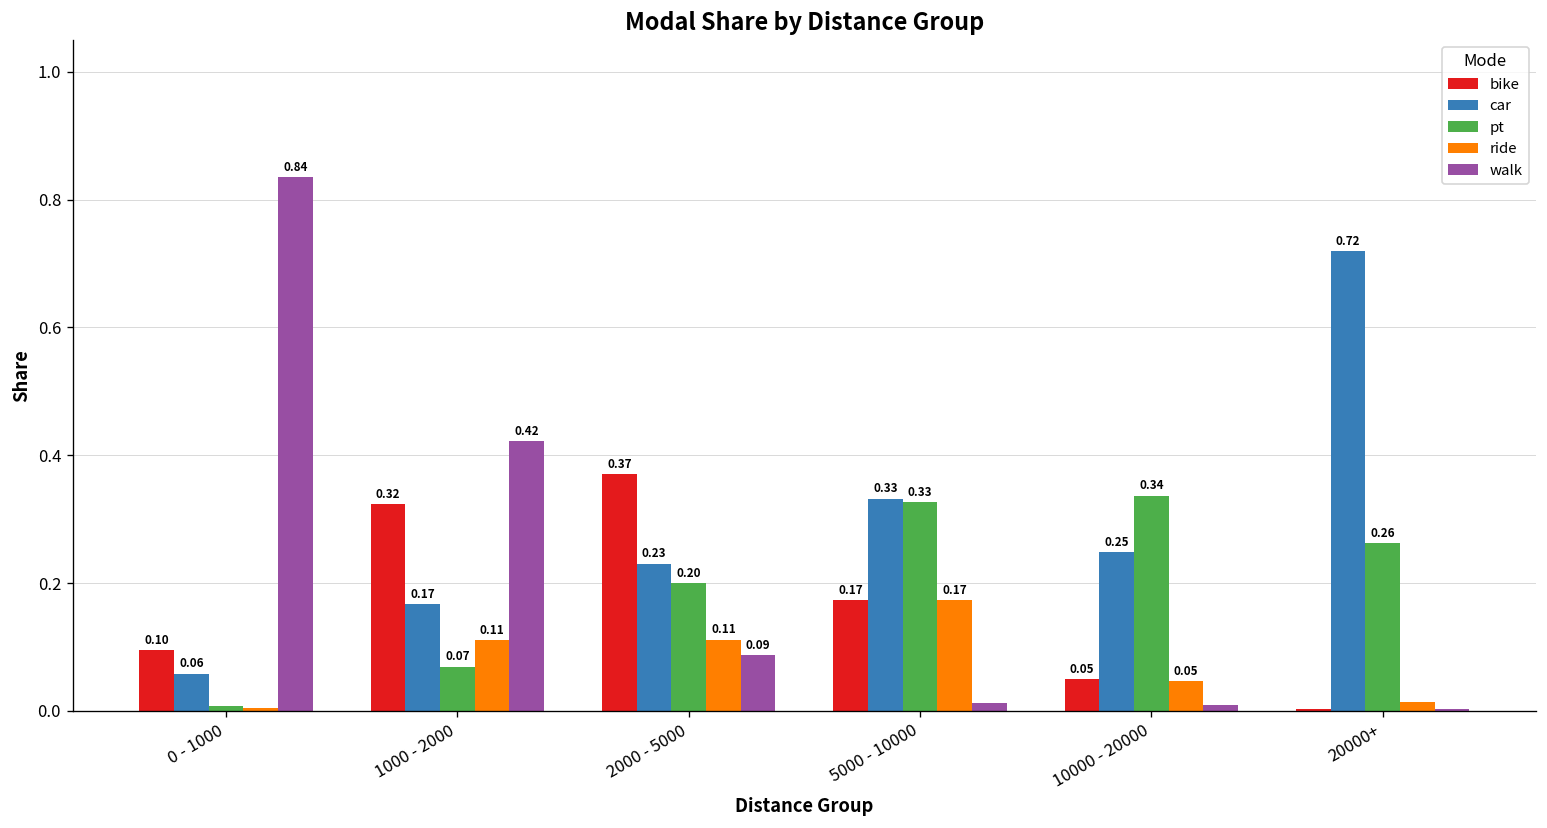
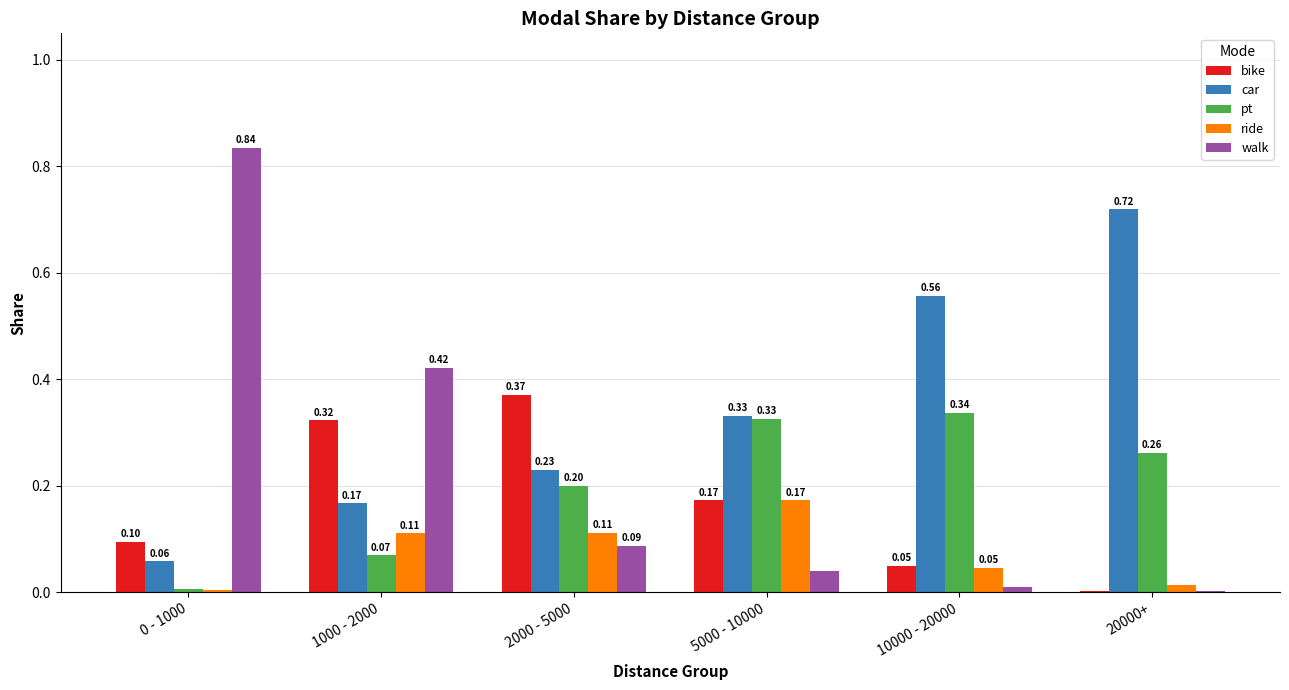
  {
    "bike": {
      "0 - 1000": 0.10,
      "1000 - 2000": 0.32,
      "2000 - 5000": 0.37,
      "5000 - 10000": 0.17,
      "10000 - 20000": 0.05
    },
    "car": {
      "0 - 1000": 0.06,
      "1000 - 2000": 0.17,
      "2000 - 5000": 0.23,
      "5000 - 10000": 0.33,
-     "10000 - 20000": 0.25,
+     "10000 - 20000": 0.56,
      "20000+": 0.72
    },
    "pt": {
      "1000 - 2000": 0.07,
      "2000 - 5000": 0.20,
      "5000 - 10000": 0.33,
      "10000 - 20000": 0.34,
      "20000+": 0.26
    },
    "ride": {
      "1000 - 2000": 0.11,
      "2000 - 5000": 0.11,
      "5000 - 10000": 0.17,
      "10000 - 20000": 0.05
    },
    "walk": {
-     "5000 - 10000": 0.01,
+     "5000 - 10000": 0.04,
      "10000 - 20000": 0.01
    }
  }
